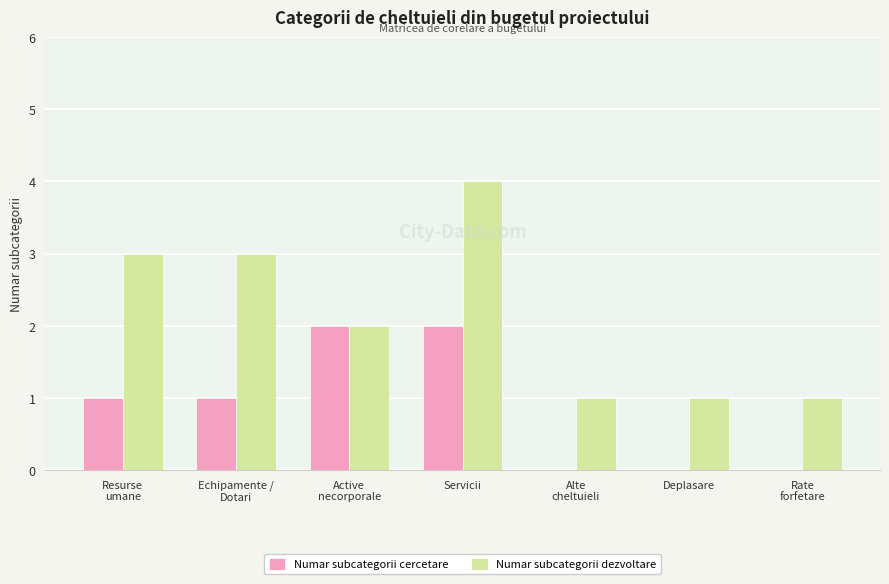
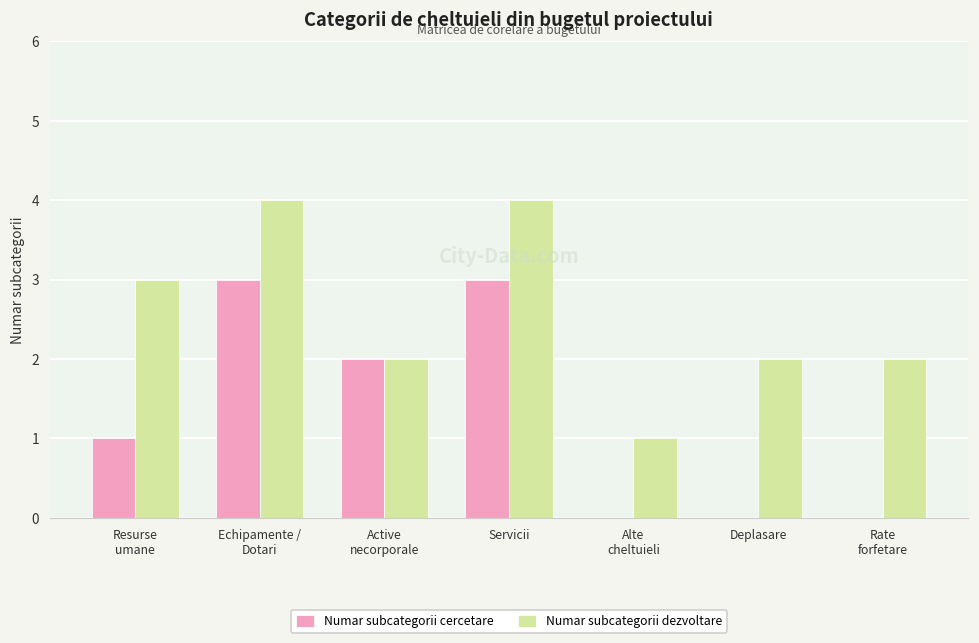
  {
    "Numar subcategorii cercetare": {
      "Resurse umane": 1,
-     "Echipamente / Dotari": 1,
+     "Echipamente / Dotari": 3,
      "Active necorporale": 2,
-     "Servicii": 2,
+     "Servicii": 3,
      "Alte cheltuieli": 0,
      "Deplasare": 0,
      "Rate forfetare": 0
    },
    "Numar subcategorii dezvoltare": {
      "Resurse umane": 3,
-     "Echipamente / Dotari": 3,
+     "Echipamente / Dotari": 4,
      "Active necorporale": 2,
      "Servicii": 4,
      "Alte cheltuieli": 1,
-     "Deplasare": 1,
-     "Rate forfetare": 1
+     "Deplasare": 2,
+     "Rate forfetare": 2
    }
  }
